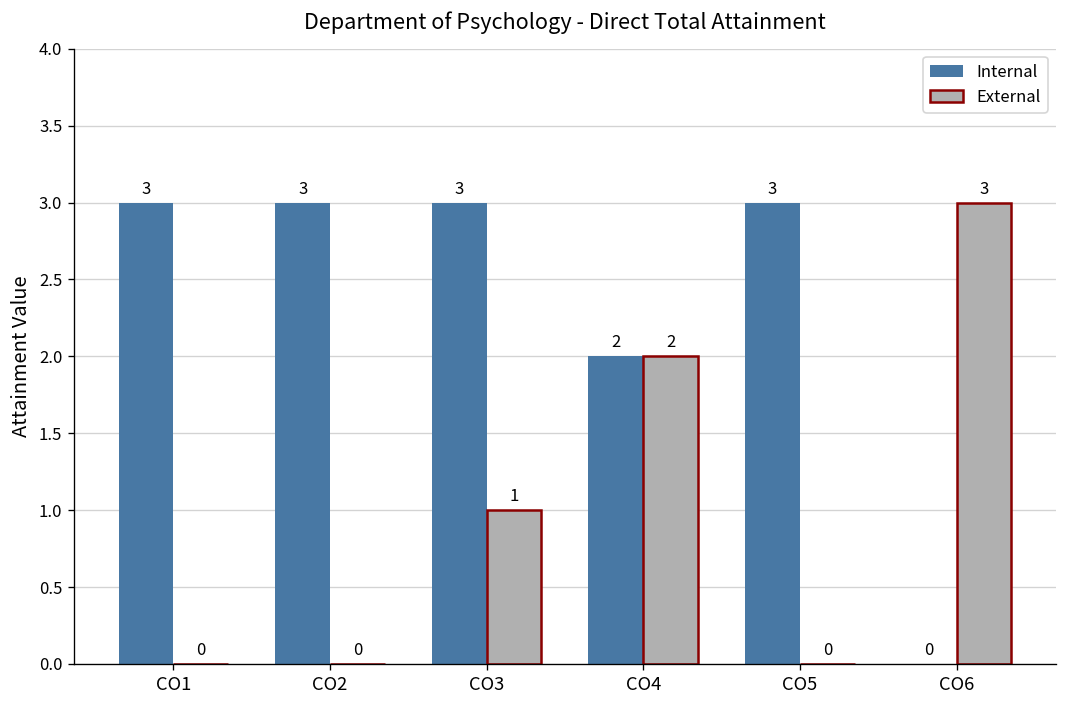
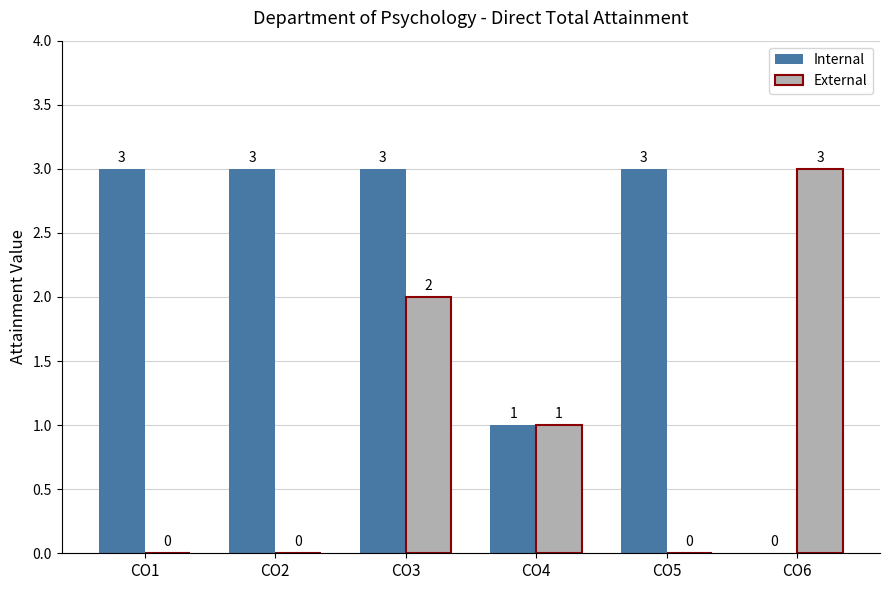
  {
    "Internal": {
      "CO1": 3,
      "CO2": 3,
      "CO3": 3,
-     "CO4": 2,
+     "CO4": 1,
      "CO5": 3,
      "CO6": 0
    },
    "External": {
      "CO1": 0,
      "CO2": 0,
-     "CO3": 1,
-     "CO4": 2,
+     "CO3": 2,
+     "CO4": 1,
      "CO5": 0,
      "CO6": 3
    }
  }
